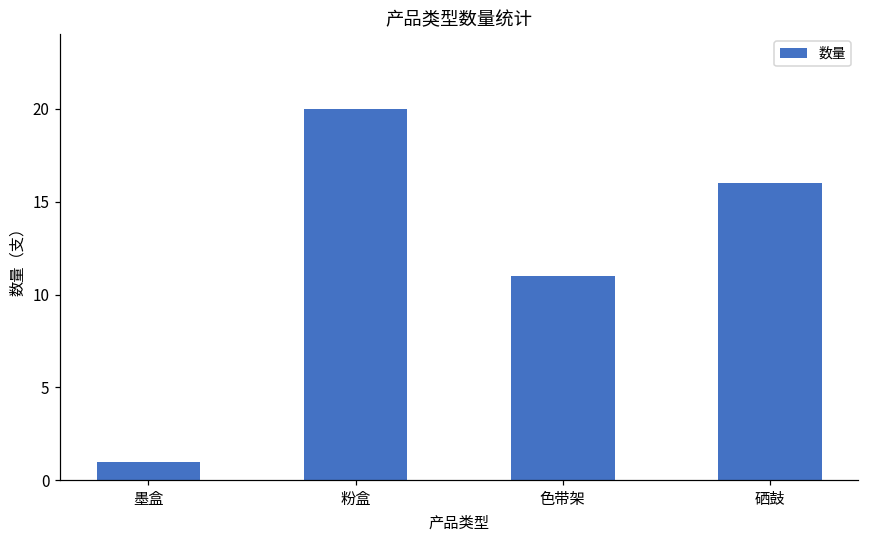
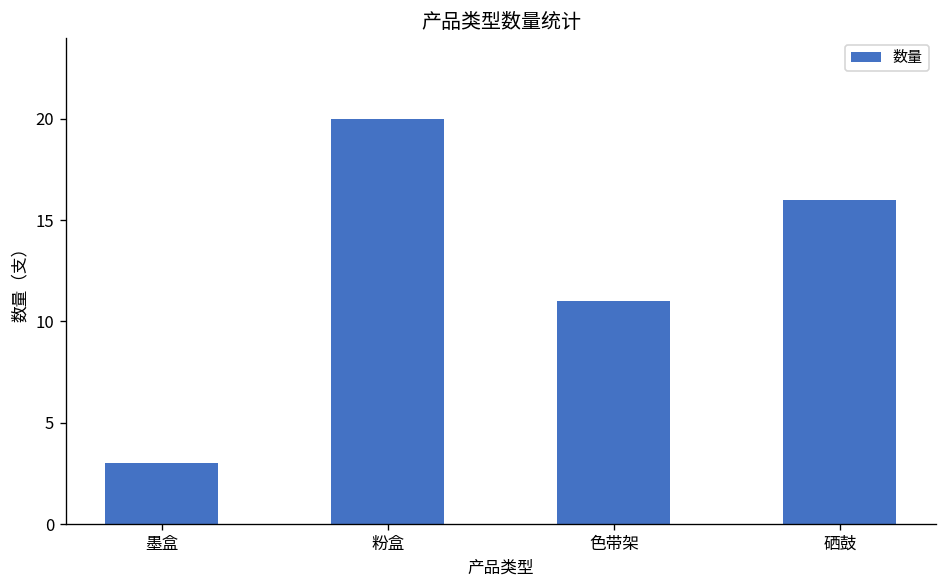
  {
-   "墨盒": 1,
+   "墨盒": 3,
    "粉盒": 20,
    "色带架": 11,
    "硒鼓": 16
  }
